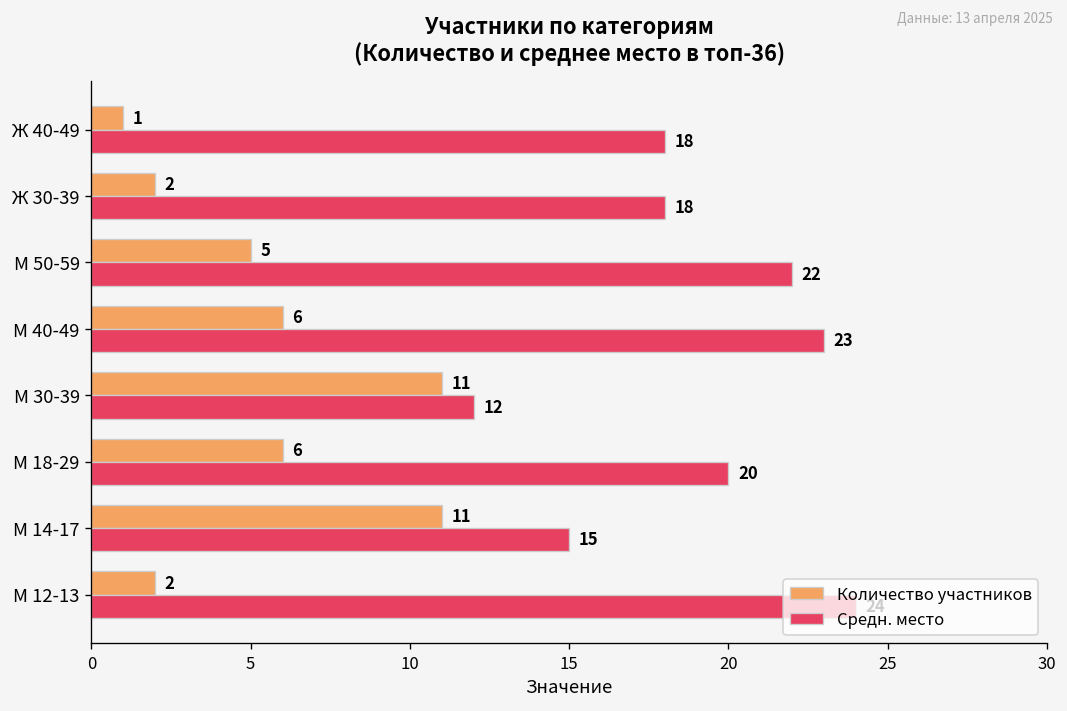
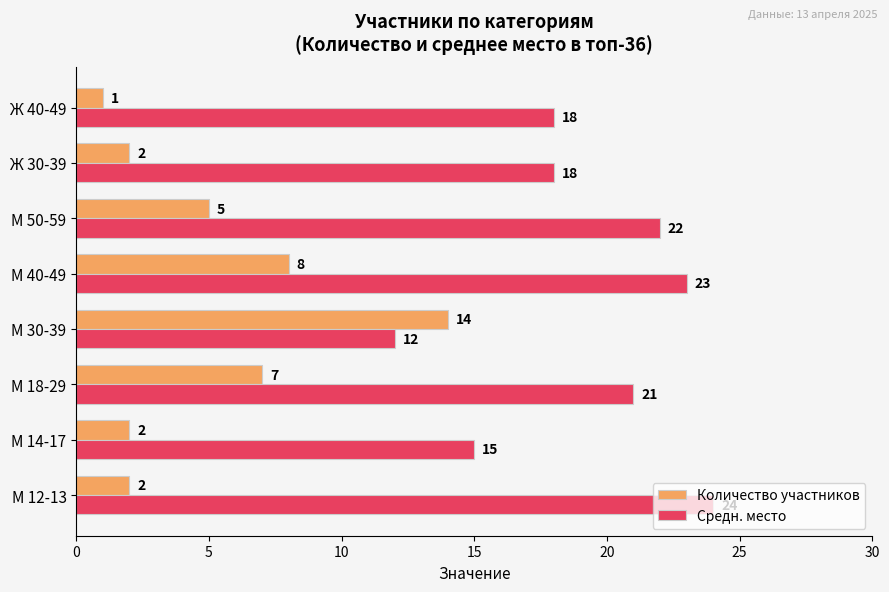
  {
    "Количество участников": {
      "Ж 40-49": 1,
      "Ж 30-39": 2,
      "М 50-59": 5,
-     "М 40-49": 6,
-     "М 30-39": 11,
-     "М 18-29": 6,
-     "М 14-17": 11,
+     "М 40-49": 8,
+     "М 30-39": 14,
+     "М 18-29": 7,
+     "М 14-17": 2,
      "М 12-13": 2
    },
    "Средн. место": {
      "Ж 40-49": 18,
      "Ж 30-39": 18,
      "М 50-59": 22,
      "М 40-49": 23,
      "М 30-39": 12,
-     "М 18-29": 20,
+     "М 18-29": 21,
      "М 14-17": 15
    }
  }
